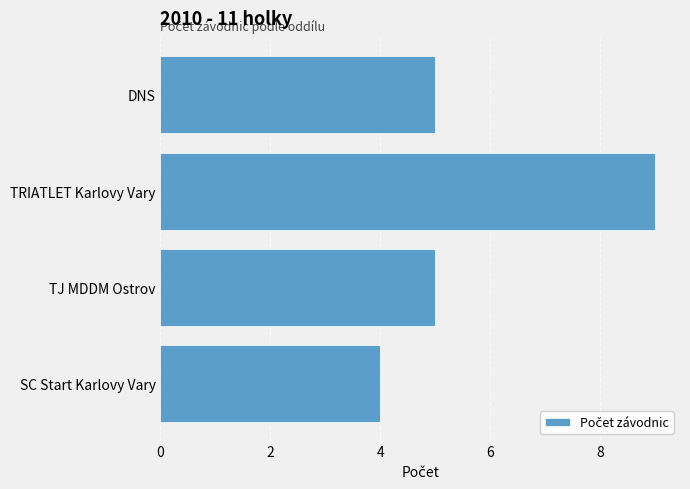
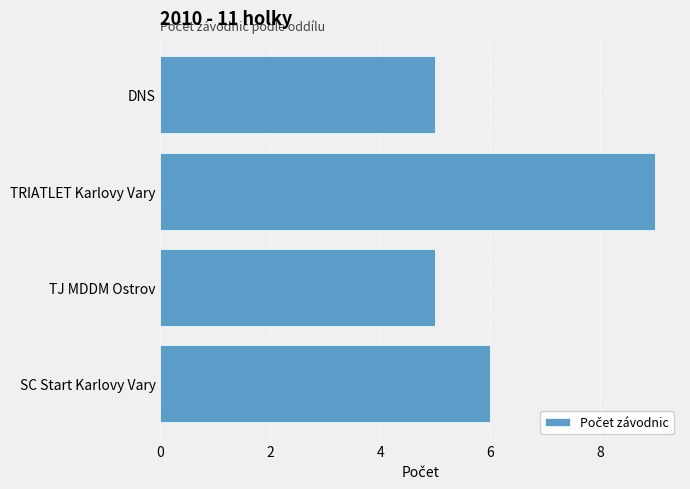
  {
    "DNS": 5,
    "TRIATLET Karlovy Vary": 9,
    "TJ MDDM Ostrov": 5,
-   "SC Start Karlovy Vary": 4
+   "SC Start Karlovy Vary": 6
  }
